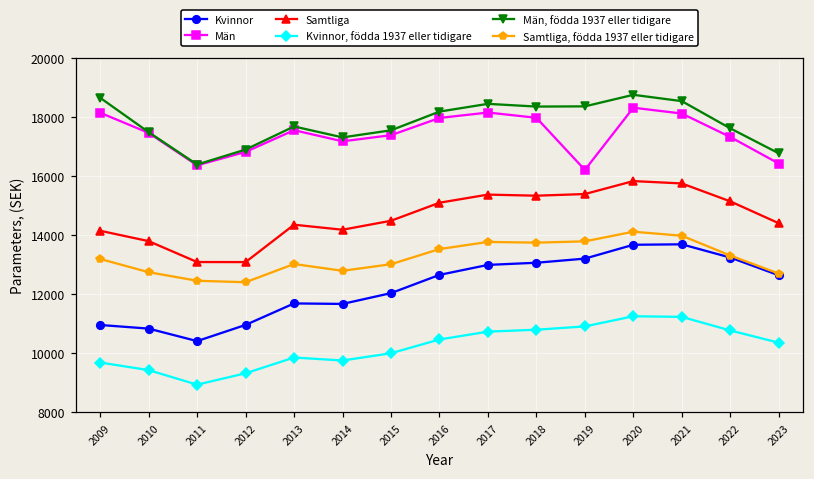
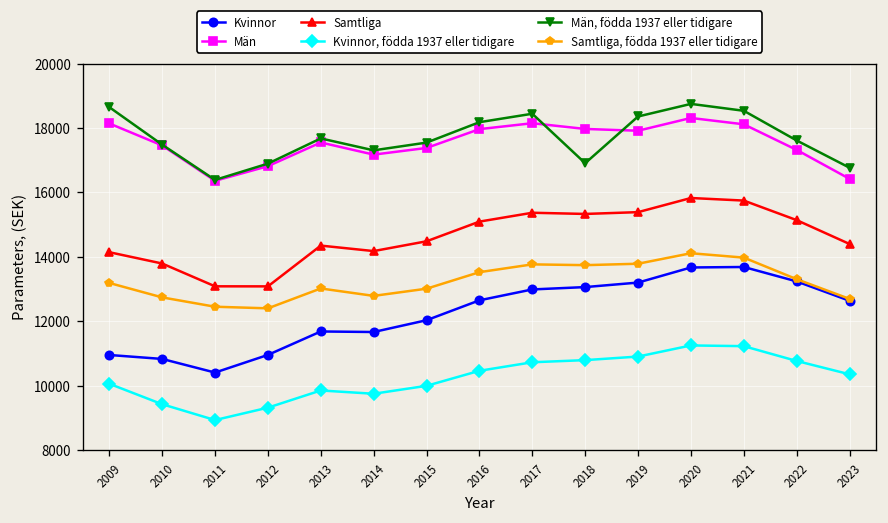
  {
    "Kvinnor": {
      "2009": 11000,
      "2010": 10800,
      "2011": 10400,
      "2012": 11000,
      "2013": 11700,
      "2014": 11700,
      "2015": 12000,
      "2016": 12600,
      "2017": 13000,
      "2018": 13100,
      "2019": 13200,
      "2020": 13700,
      "2021": 13700
    },
    "Män": {
      "2009": 18100,
      "2013": 17500,
      "2014": 17200,
      "2015": 17400,
      "2016": 18000,
      "2017": 18100,
      "2018": 18000,
-     "2019": 16200,
+     "2019": 17900,
      "2020": 18300,
      "2021": 18100,
      "2022": 17300,
      "2023": 16400
    },
    "Samtliga": {
      "2009": 14100,
      "2010": 13800,
      "2011": 13100,
      "2012": 13100,
      "2013": 14300,
      "2014": 14200,
      "2015": 14500,
      "2016": 15100,
      "2017": 15400,
      "2018": 15300,
      "2019": 15400,
      "2020": 15800,
      "2021": 15700,
      "2022": 15100,
      "2023": 14400
    },
    "Kvinnor, födda 1937 eller tidigare": {
-     "2009": 9700,
+     "2009": 10100,
      "2010": 9400,
      "2011": 8900,
      "2012": 9300,
      "2013": 9800,
      "2014": 9700,
      "2015": 10000,
      "2016": 10500,
      "2017": 10700,
      "2018": 10800,
      "2019": 10900,
      "2020": 11200,
      "2021": 11200,
      "2022": 10800,
      "2023": 10400
    },
    "Män, födda 1937 eller tidigare": {
      "2009": 18600,
      "2013": 17700,
      "2014": 17300,
      "2015": 17500,
      "2016": 18200,
      "2017": 18400,
-     "2018": 18300,
+     "2018": 16900,
      "2019": 18400,
      "2020": 18700,
      "2021": 18500,
      "2022": 17600,
      "2023": 16800
    },
    "Samtliga, födda 1937 eller tidigare": {
      "2009": 13200,
      "2010": 12700,
      "2011": 12400,
      "2012": 12400,
      "2013": 13000,
      "2014": 12800,
      "2015": 13000,
      "2016": 13500,
      "2017": 13800,
      "2018": 13700,
      "2019": 13800,
      "2020": 14100,
      "2021": 14000
    }
  }
